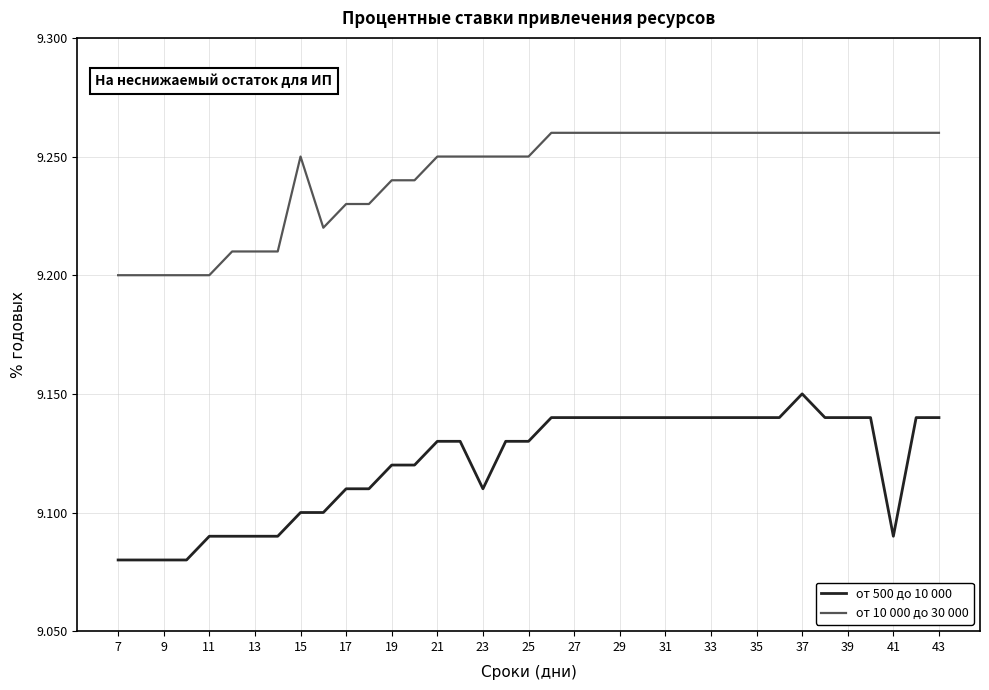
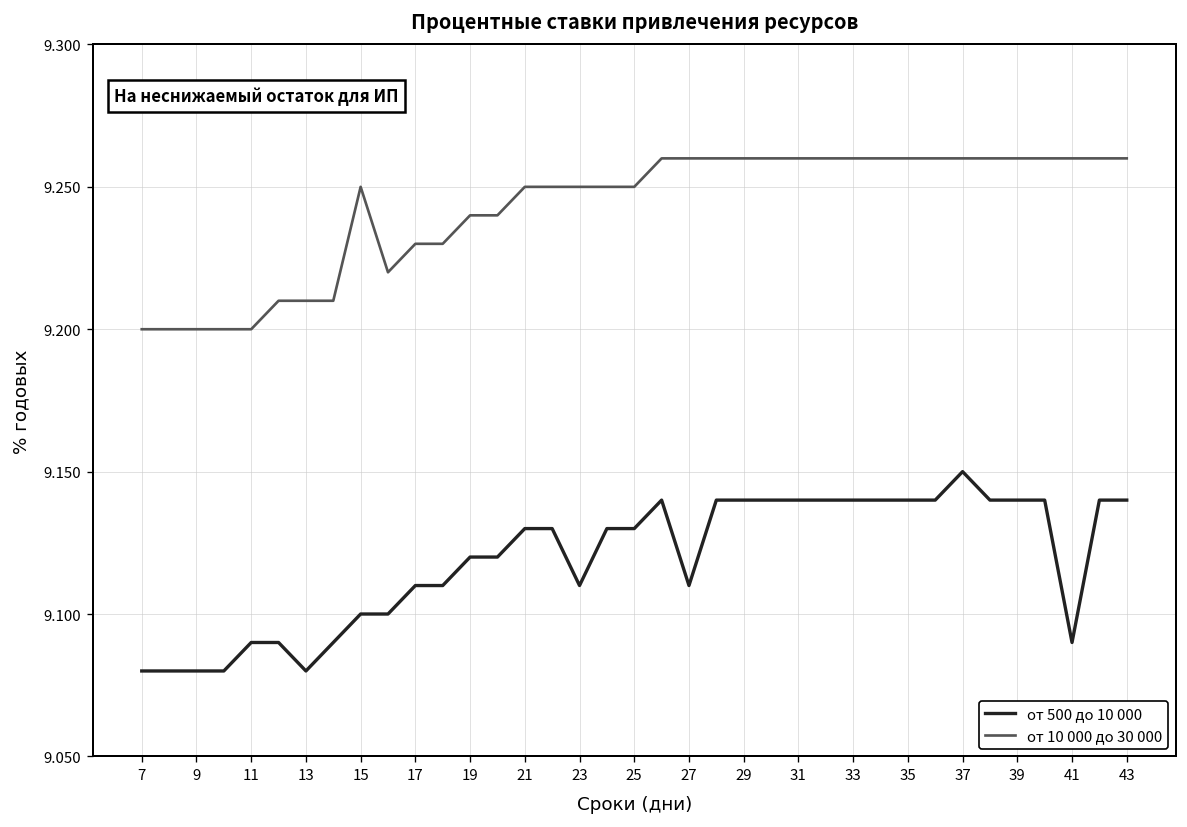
  {
    "от 500 до 10 000": {
      "7": 9.08,
      "9": 9.08,
      "11": 9.09,
-     "13": 9.09,
+     "13": 9.08,
      "15": 9.10,
      "17": 9.11,
      "19": 9.12,
      "21": 9.13,
      "23": 9.11,
      "25": 9.13,
-     "27": 9.14,
+     "27": 9.11,
      "29": 9.14,
      "31": 9.14,
      "33": 9.14,
      "35": 9.14,
      "37": 9.15,
      "39": 9.14,
      "41": 9.09,
      "43": 9.14
    },
    "от 10 000 до 30 000": {
      "7": 9.20,
      "9": 9.20,
      "11": 9.20,
      "13": 9.21,
      "15": 9.25,
      "17": 9.23,
      "19": 9.24,
      "21": 9.25,
      "23": 9.25,
      "25": 9.25,
      "27": 9.26,
      "29": 9.26,
      "31": 9.26,
      "33": 9.26,
      "35": 9.26,
      "37": 9.26,
      "39": 9.26,
      "41": 9.26,
      "43": 9.26
    }
  }
